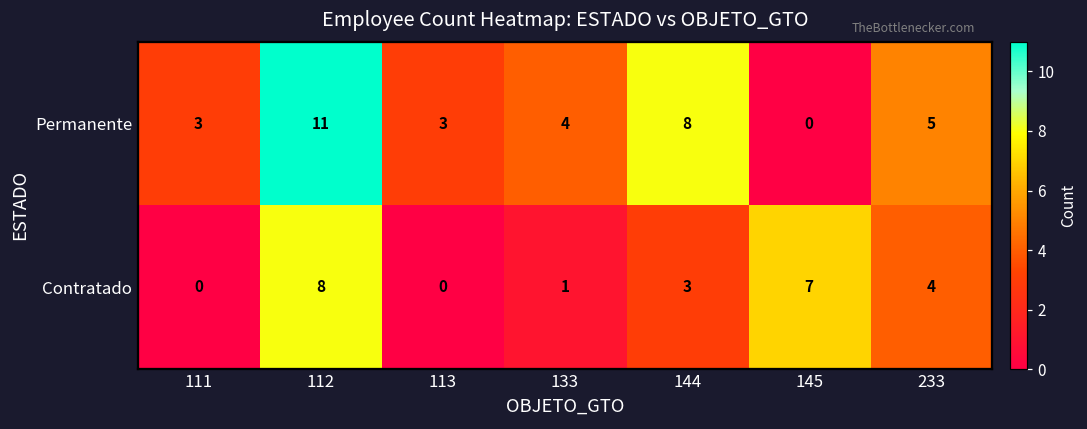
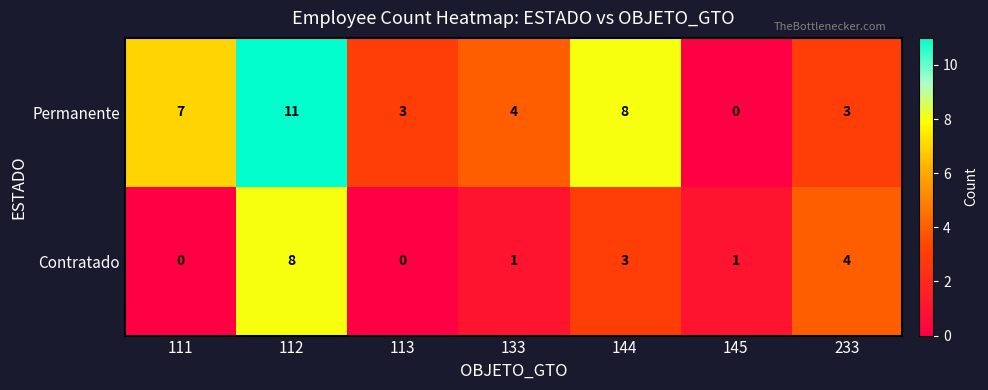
  {
    "Permanente": {
-     "111": 3,
+     "111": 7,
      "112": 11,
      "113": 3,
      "133": 4,
      "144": 8,
      "145": 0,
-     "233": 5
+     "233": 3
    },
    "Contratado": {
      "111": 0,
      "112": 8,
      "113": 0,
      "133": 1,
      "144": 3,
-     "145": 7,
+     "145": 1,
      "233": 4
    }
  }
